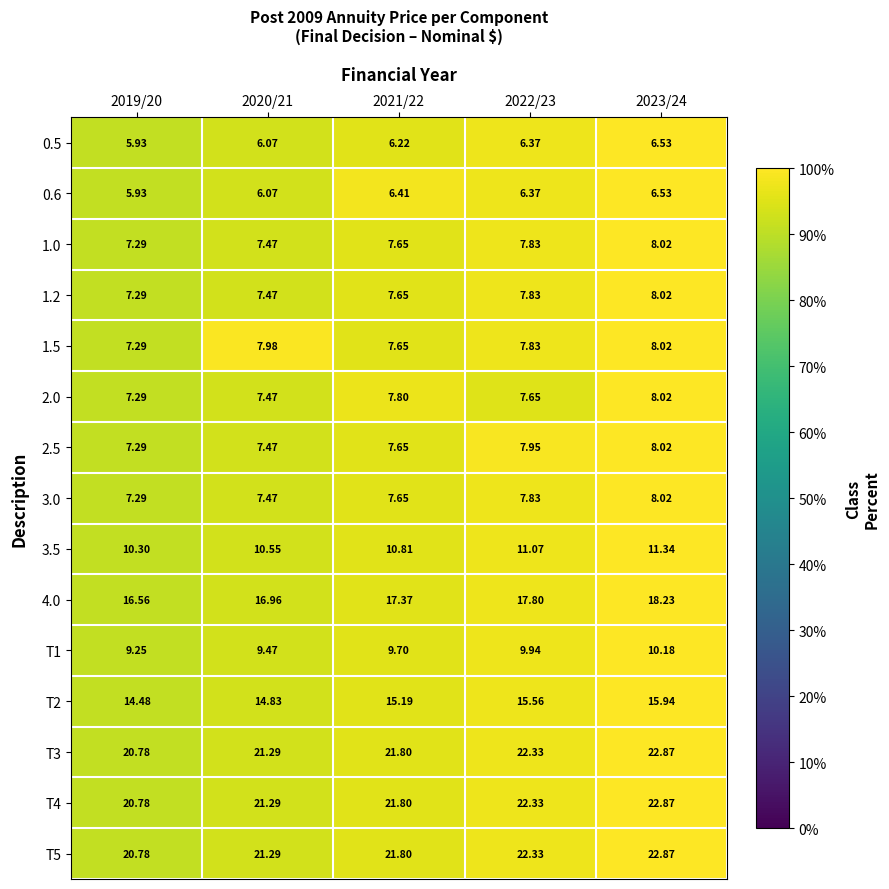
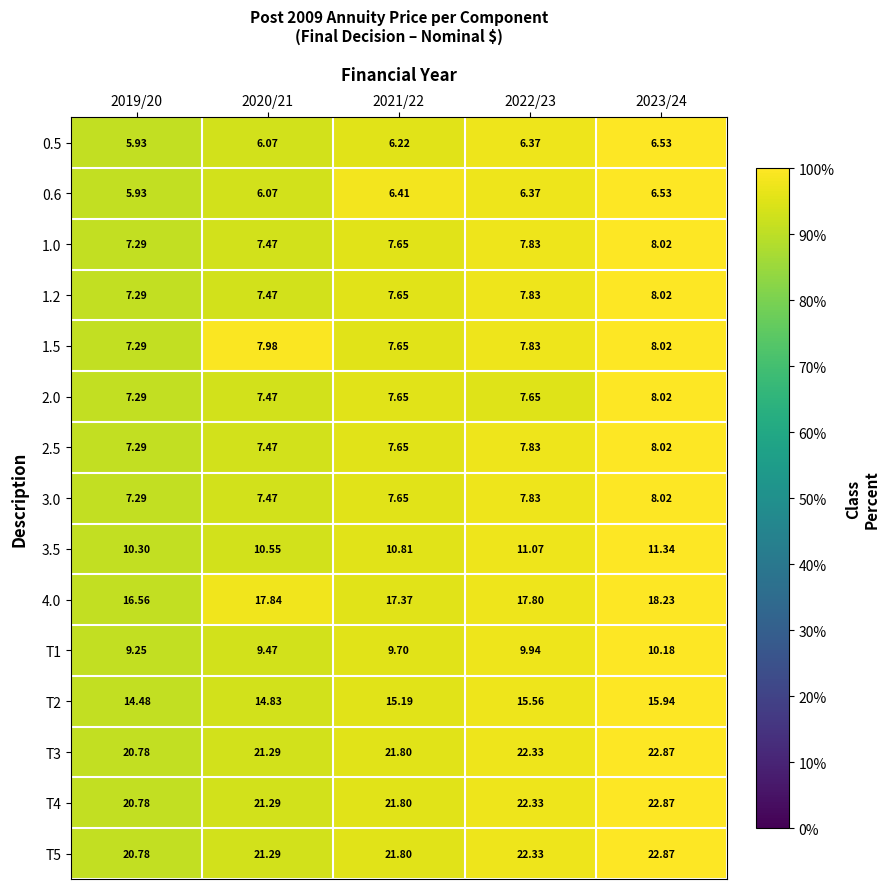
  {
    "0.5": {
      "2019/20": 5.93,
      "2020/21": 6.07,
      "2021/22": 6.22,
      "2022/23": 6.37,
      "2023/24": 6.53
    },
    "0.6": {
      "2019/20": 5.93,
      "2020/21": 6.07,
      "2021/22": 6.41,
      "2022/23": 6.37,
      "2023/24": 6.53
    },
    "1.0": {
      "2019/20": 7.29,
      "2020/21": 7.47,
      "2021/22": 7.65,
      "2022/23": 7.83,
      "2023/24": 8.02
    },
    "1.2": {
      "2019/20": 7.29,
      "2020/21": 7.47,
      "2021/22": 7.65,
      "2022/23": 7.83,
      "2023/24": 8.02
    },
    "1.5": {
      "2019/20": 7.29,
      "2020/21": 7.98,
      "2021/22": 7.65,
      "2022/23": 7.83,
      "2023/24": 8.02
    },
    "2.0": {
      "2019/20": 7.29,
      "2020/21": 7.47,
-     "2021/22": 7.80,
+     "2021/22": 7.65,
      "2022/23": 7.65,
      "2023/24": 8.02
    },
    "2.5": {
      "2019/20": 7.29,
      "2020/21": 7.47,
      "2021/22": 7.65,
-     "2022/23": 7.95,
+     "2022/23": 7.83,
      "2023/24": 8.02
    },
    "3.0": {
      "2019/20": 7.29,
      "2020/21": 7.47,
      "2021/22": 7.65,
      "2022/23": 7.83,
      "2023/24": 8.02
    },
    "3.5": {
      "2019/20": 10.30,
      "2020/21": 10.55,
      "2021/22": 10.81,
      "2022/23": 11.07,
      "2023/24": 11.34
    },
    "4.0": {
      "2019/20": 16.56,
-     "2020/21": 16.96,
+     "2020/21": 17.84,
      "2021/22": 17.37,
      "2022/23": 17.80,
      "2023/24": 18.23
    },
    "T1": {
      "2019/20": 9.25,
      "2020/21": 9.47,
      "2021/22": 9.70,
      "2022/23": 9.94,
      "2023/24": 10.18
    },
    "T2": {
      "2019/20": 14.48,
      "2020/21": 14.83,
      "2021/22": 15.19,
      "2022/23": 15.56,
      "2023/24": 15.94
    },
    "T3": {
      "2019/20": 20.78,
      "2020/21": 21.29,
      "2021/22": 21.80,
      "2022/23": 22.33,
      "2023/24": 22.87
    },
    "T4": {
      "2019/20": 20.78,
      "2020/21": 21.29,
      "2021/22": 21.80,
      "2022/23": 22.33,
      "2023/24": 22.87
    },
    "T5": {
      "2019/20": 20.78,
      "2020/21": 21.29,
      "2021/22": 21.80,
      "2022/23": 22.33,
      "2023/24": 22.87
    }
  }
